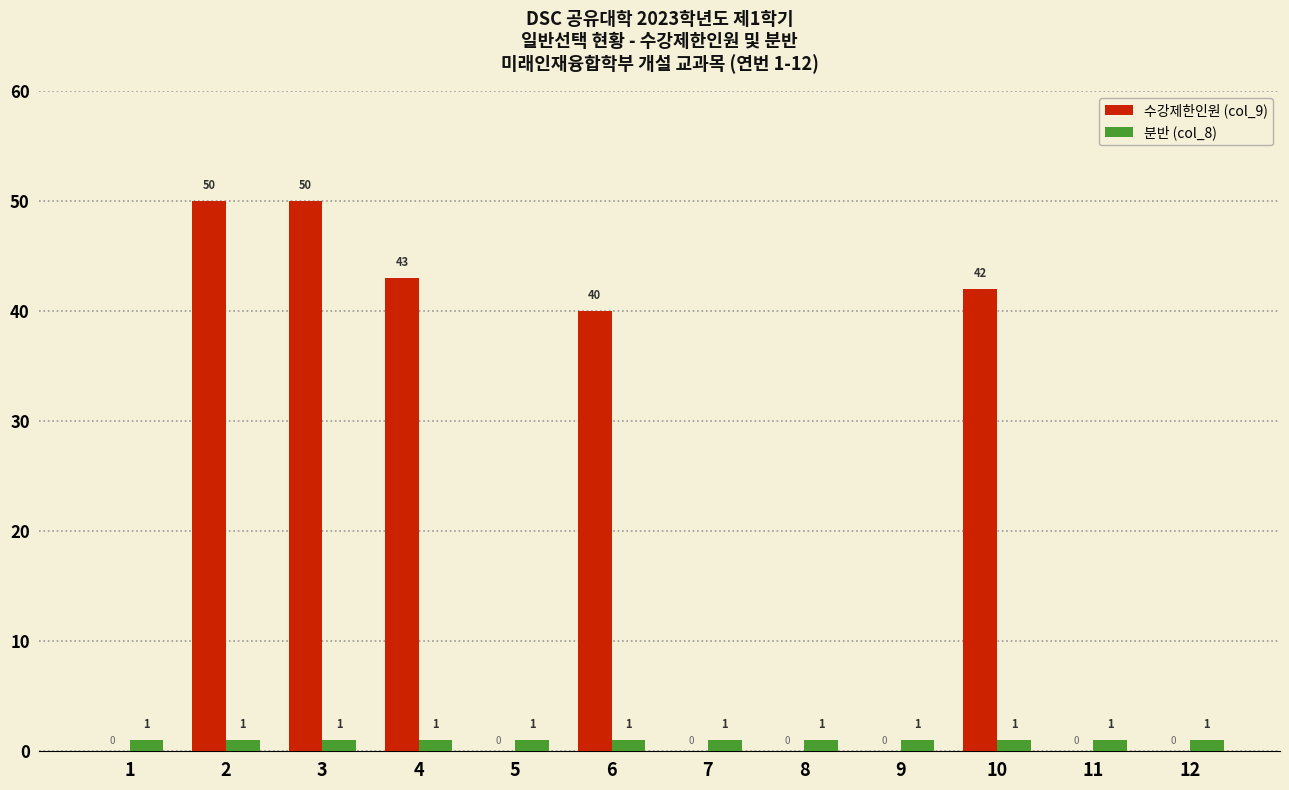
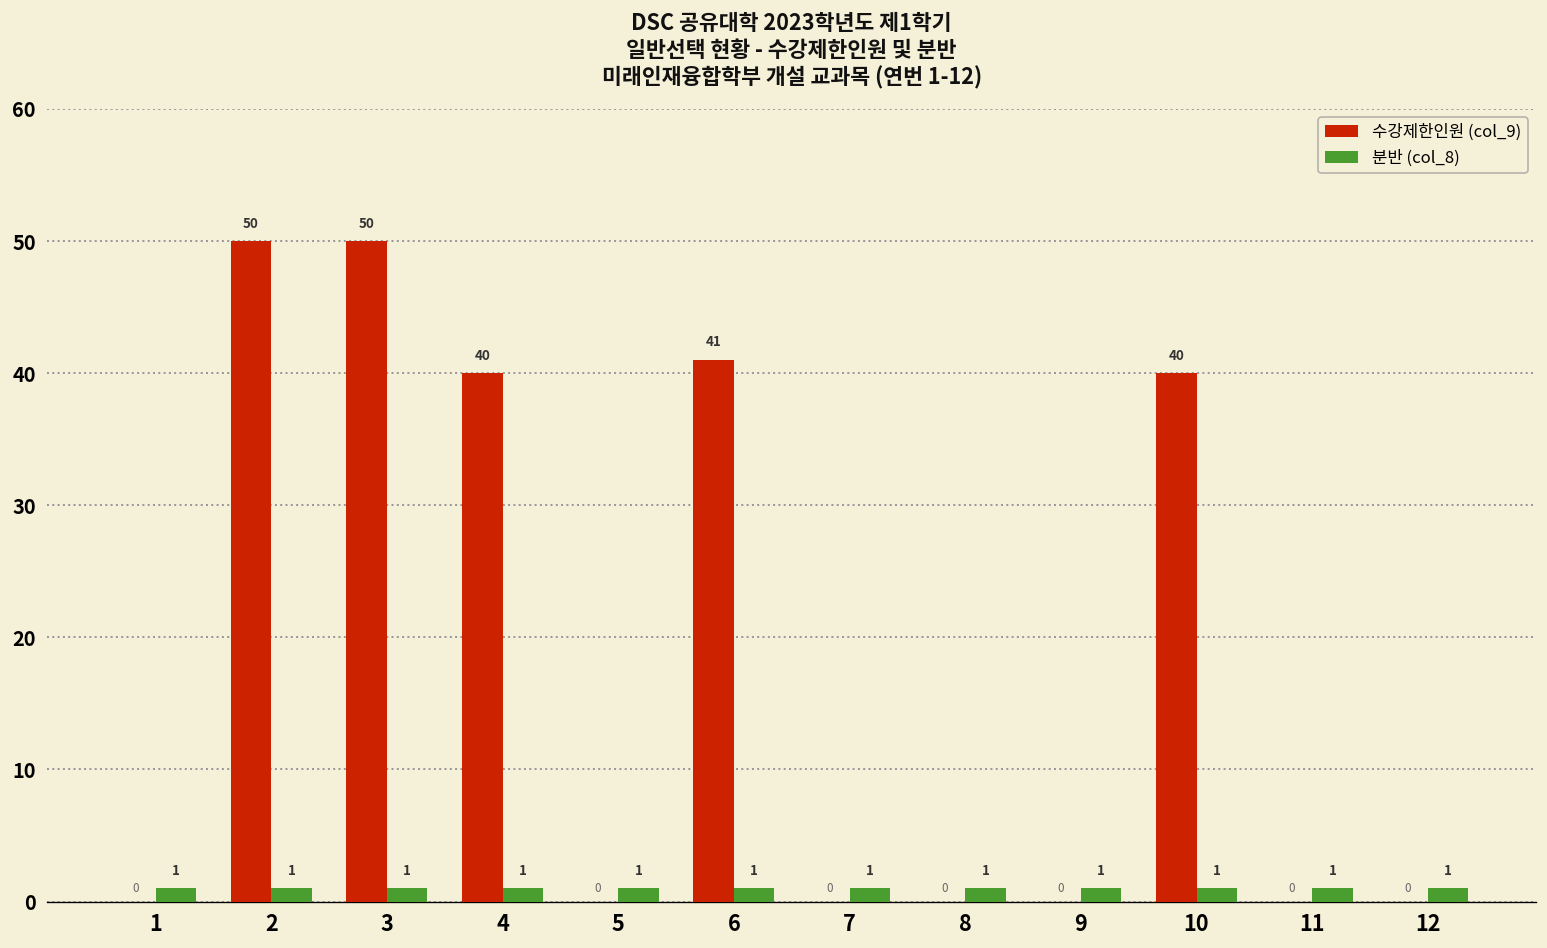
  {
    "수강제한인원 (col_9)": {
      "1": 0,
      "2": 50,
      "3": 50,
-     "4": 43,
+     "4": 40,
      "5": 0,
-     "6": 40,
+     "6": 41,
      "7": 0,
      "8": 0,
      "9": 0,
-     "10": 42,
+     "10": 40,
      "11": 0,
      "12": 0
    },
    "분반 (col_8)": {
      "1": 1,
      "2": 1,
      "3": 1,
      "4": 1,
      "5": 1,
      "6": 1,
      "7": 1,
      "8": 1,
      "9": 1,
      "10": 1,
      "11": 1,
      "12": 1
    }
  }
